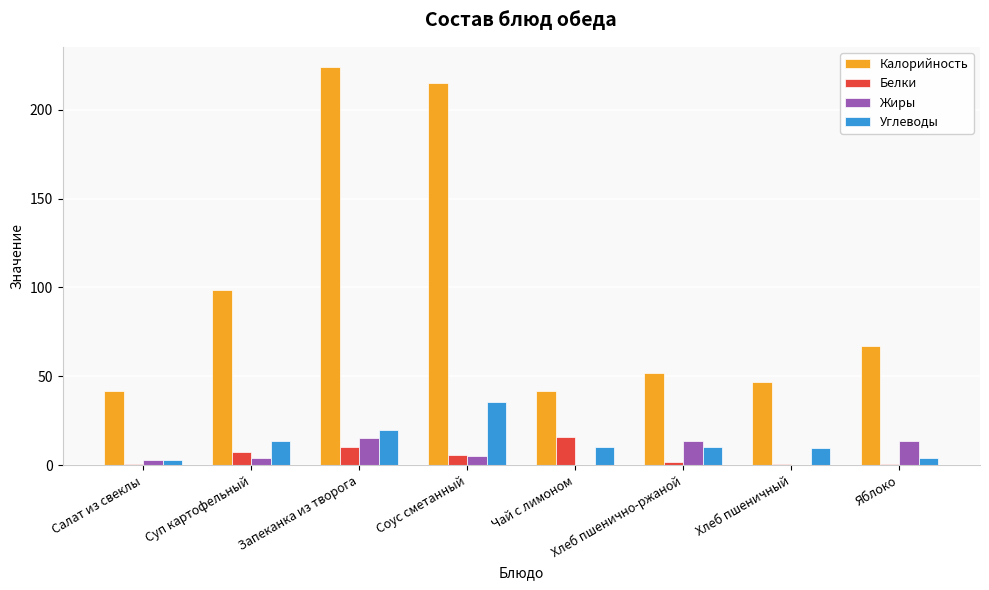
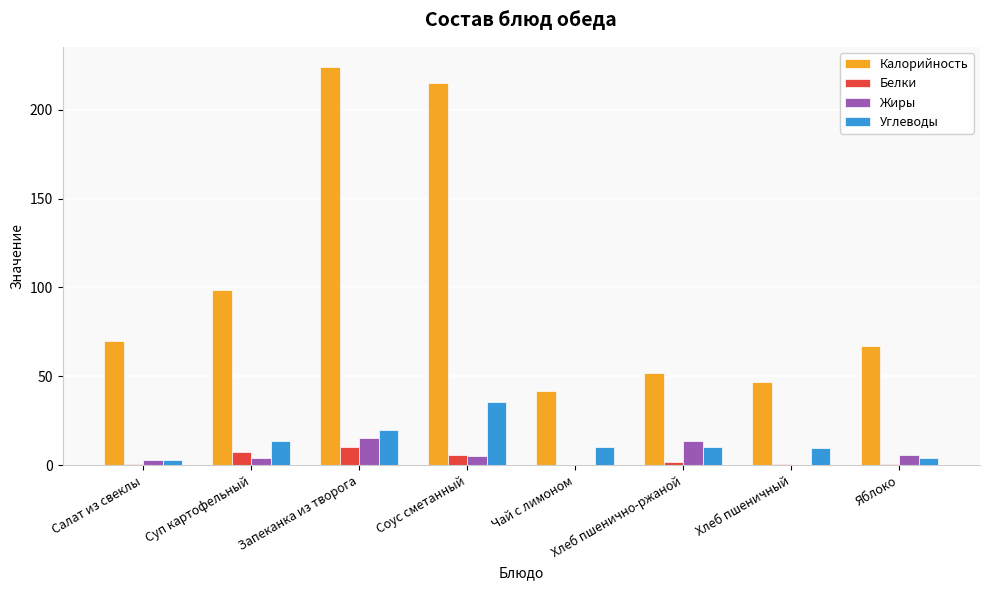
  {
    "Калорийность": {
-     "Салат из свеклы": 42,
+     "Салат из свеклы": 70,
      "Суп картофельный": 99,
      "Запеканка из творога": 224,
      "Соус сметанный": 215,
      "Чай с лимоном": 42,
      "Хлеб пшенично-ржаной": 52,
      "Хлеб пшеничный": 47,
      "Яблоко": 67
    },
    "Белки": {
      "Суп картофельный": 7,
      "Запеканка из творога": 11,
      "Соус сметанный": 6,
-     "Чай с лимоном": 16,
+     "Чай с лимоном": 0,
      "Хлеб пшенично-ржаной": 2
    },
    "Жиры": {
      "Салат из свеклы": 3,
      "Суп картофельный": 4,
      "Запеканка из творога": 16,
      "Соус сметанный": 5,
      "Хлеб пшенично-ржаной": 14,
-     "Яблоко": 14
+     "Яблоко": 6
    },
    "Углеводы": {
      "Салат из свеклы": 3,
      "Суп картофельный": 14,
      "Запеканка из творога": 20,
      "Соус сметанный": 35,
      "Чай с лимоном": 10,
      "Хлеб пшенично-ржаной": 10,
      "Хлеб пшеничный": 10,
      "Яблоко": 4
    }
  }
